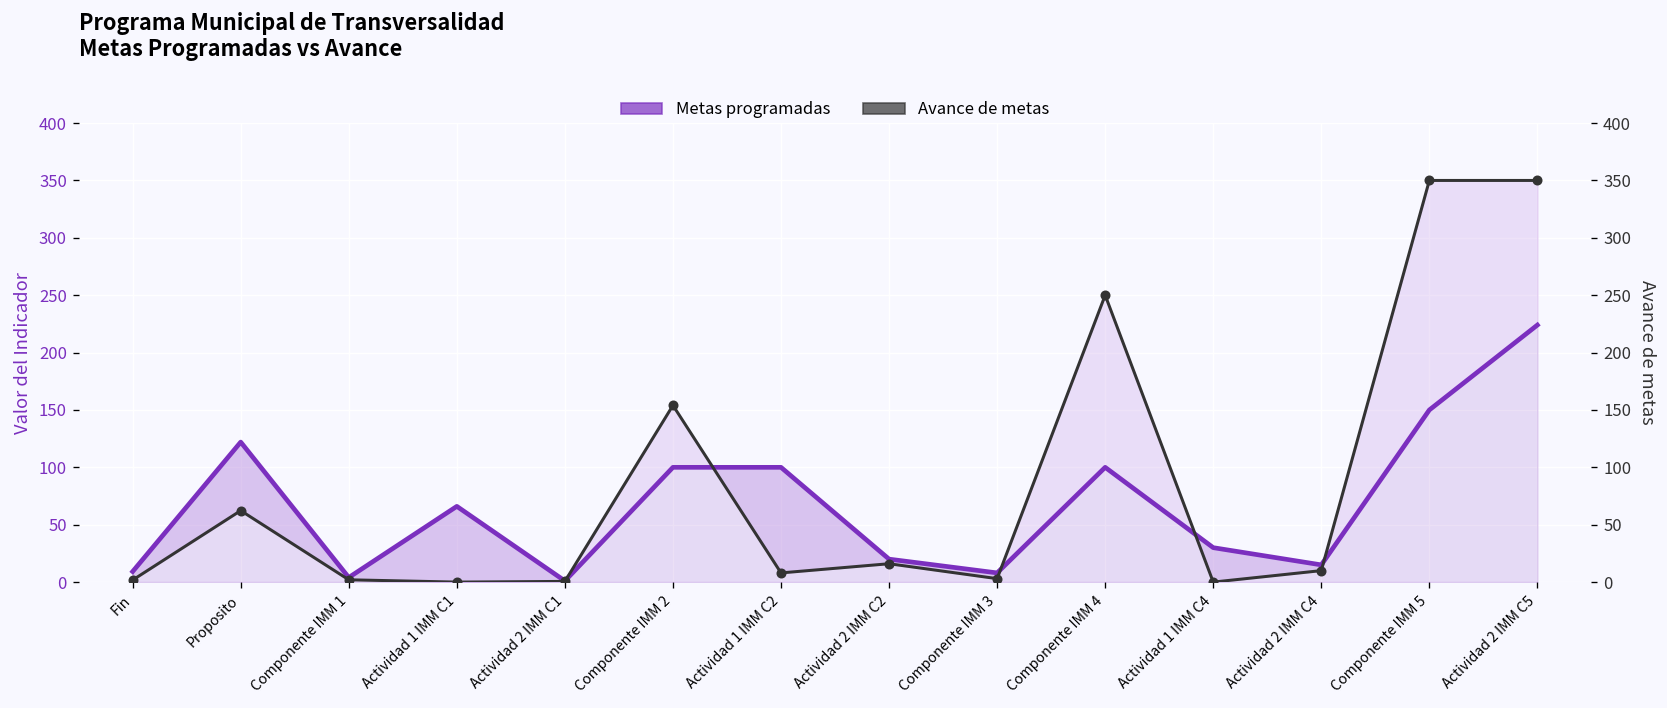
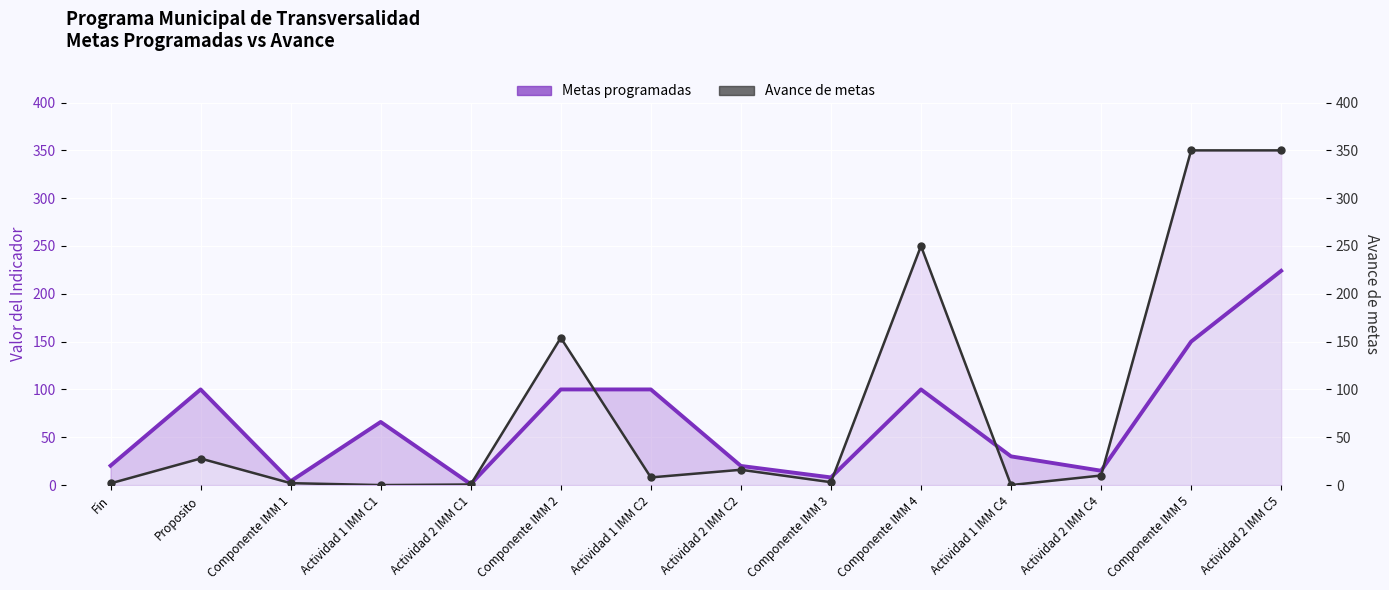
  {
    "Metas programadas": {
-     "Fin": 10,
-     "Proposito": 120,
+     "Fin": 20,
+     "Proposito": 100,
      "Componente IMM 2": 100,
      "Componente IMM 4": 100,
      "Componente IMM 5": 150,
      "Actividad 2 IMM C5": 220
    },
    "Avance de metas": {
      "Fin": 0,
-     "Proposito": 60,
+     "Proposito": 30,
      "Actividad 1 IMM C1": 0,
      "Actividad 1 IMM C2": 10,
      "Actividad 2 IMM C2": 20,
      "Componente IMM 3": 0,
      "Actividad 1 IMM C4": 0,
      "Actividad 2 IMM C4": 10
    }
  }
